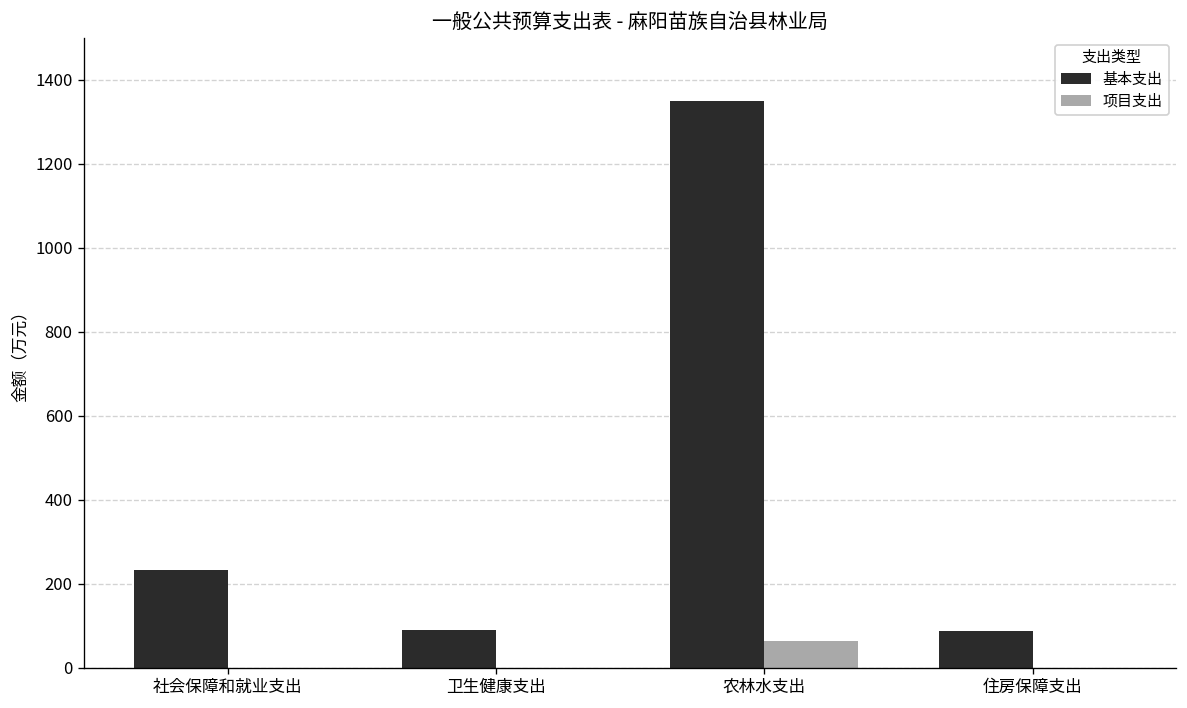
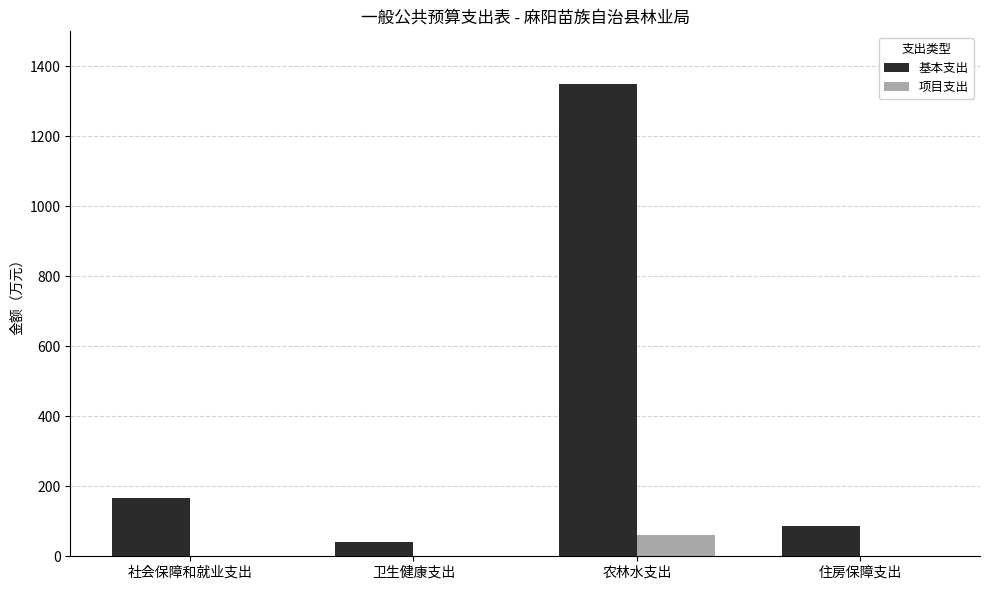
  {
    "基本支出": {
-     "社会保障和就业支出": 230,
-     "卫生健康支出": 90,
+     "社会保障和就业支出": 170,
+     "卫生健康支出": 40,
      "农林水支出": 1350,
      "住房保障支出": 90
    },
    "项目支出": {
      "社会保障和就业支出": 0,
      "卫生健康支出": 0,
      "农林水支出": 60,
      "住房保障支出": 0
    }
  }
